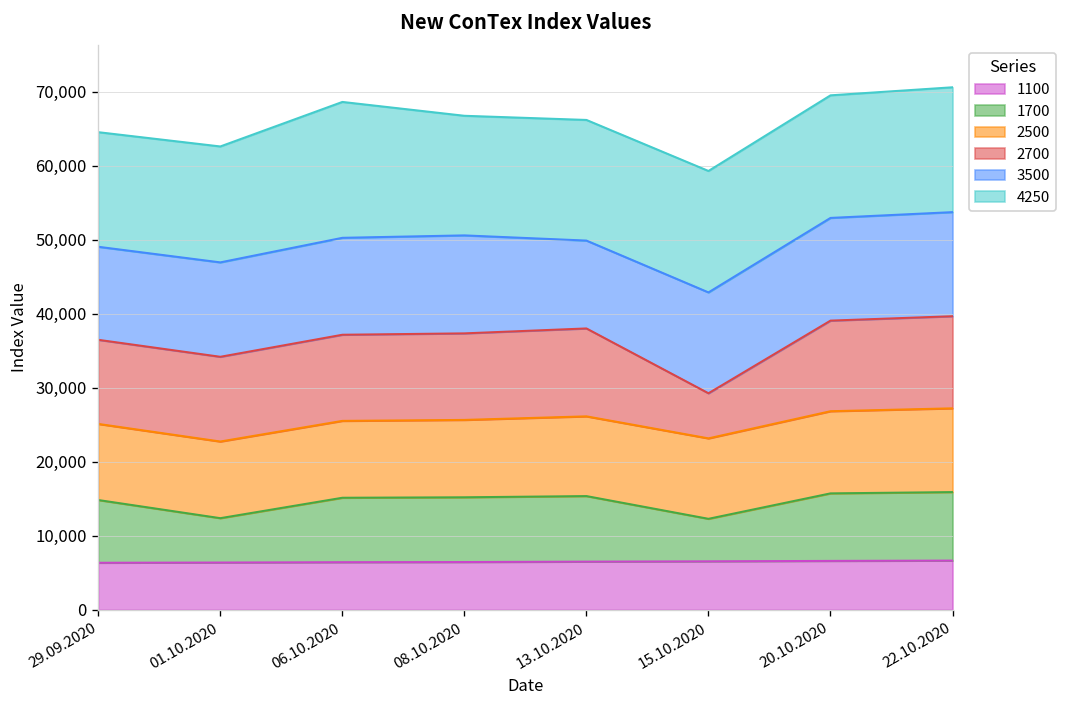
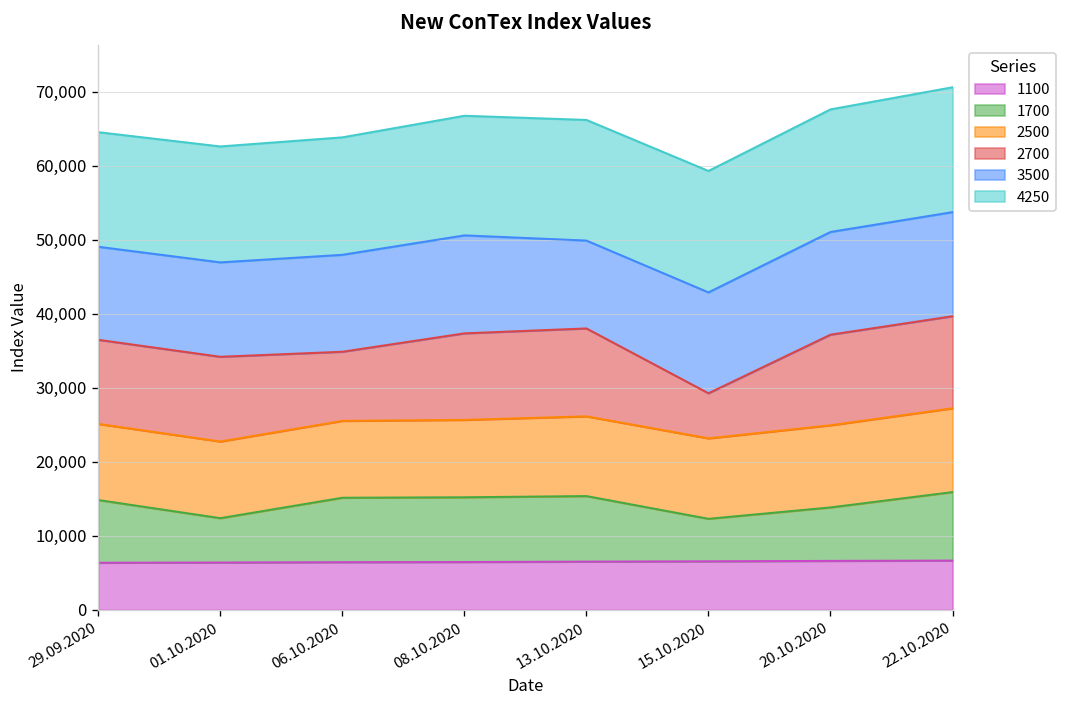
  {
    "1100": {
      "29.09.2020": "6,000",
      "01.10.2020": "6,000",
      "06.10.2020": "6,000",
      "08.10.2020": "6,000",
      "13.10.2020": "6,000",
      "15.10.2020": "7,000",
      "20.10.2020": "7,000",
      "22.10.2020": "7,000"
    },
    "1700": {
      "29.09.2020": "8,000",
      "01.10.2020": "6,000",
      "06.10.2020": "9,000",
      "08.10.2020": "9,000",
      "13.10.2020": "9,000",
      "15.10.2020": "6,000",
-     "20.10.2020": "9,000",
+     "20.10.2020": "7,000",
      "22.10.2020": "9,000"
    },
    "2500": {
      "29.09.2020": "10,000",
      "01.10.2020": "10,000",
      "06.10.2020": "10,000",
      "08.10.2020": "10,000",
      "13.10.2020": "11,000",
      "15.10.2020": "11,000",
      "20.10.2020": "11,000",
      "22.10.2020": "11,000"
    },
    "2700": {
      "29.09.2020": "11,000",
      "01.10.2020": "11,000",
-     "06.10.2020": "12,000",
+     "06.10.2020": "9,000",
      "08.10.2020": "12,000",
      "13.10.2020": "12,000",
      "15.10.2020": "6,000",
      "20.10.2020": "12,000",
      "22.10.2020": "12,000"
    },
    "3500": {
      "29.09.2020": "13,000",
      "01.10.2020": "13,000",
      "06.10.2020": "13,000",
      "08.10.2020": "13,000",
      "13.10.2020": "12,000",
      "15.10.2020": "14,000",
      "20.10.2020": "14,000",
      "22.10.2020": "14,000"
    },
    "4250": {
      "29.09.2020": "15,000",
      "01.10.2020": "16,000",
-     "06.10.2020": "18,000",
+     "06.10.2020": "16,000",
      "08.10.2020": "16,000",
      "13.10.2020": "16,000",
      "15.10.2020": "16,000",
      "20.10.2020": "17,000",
      "22.10.2020": "17,000"
    }
  }
